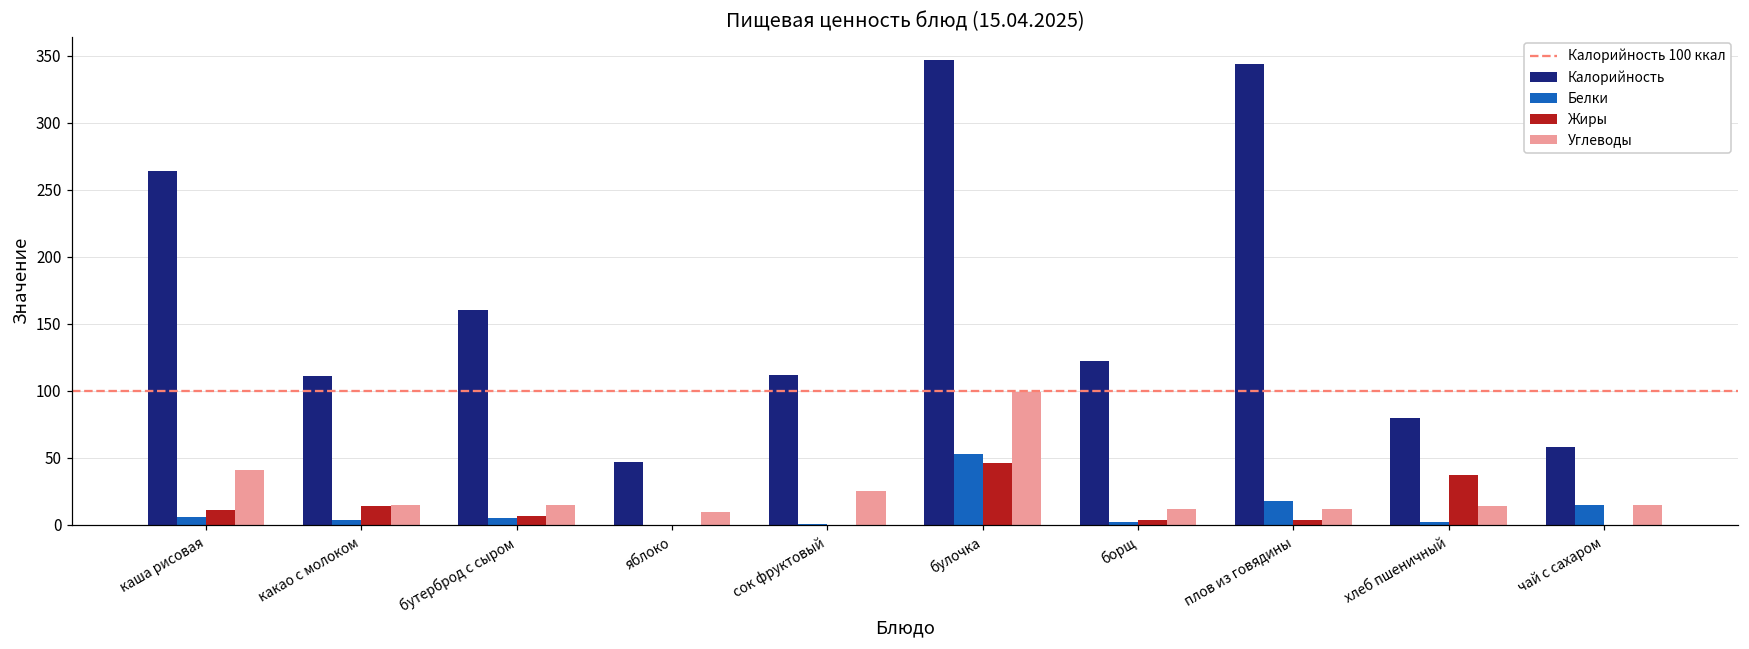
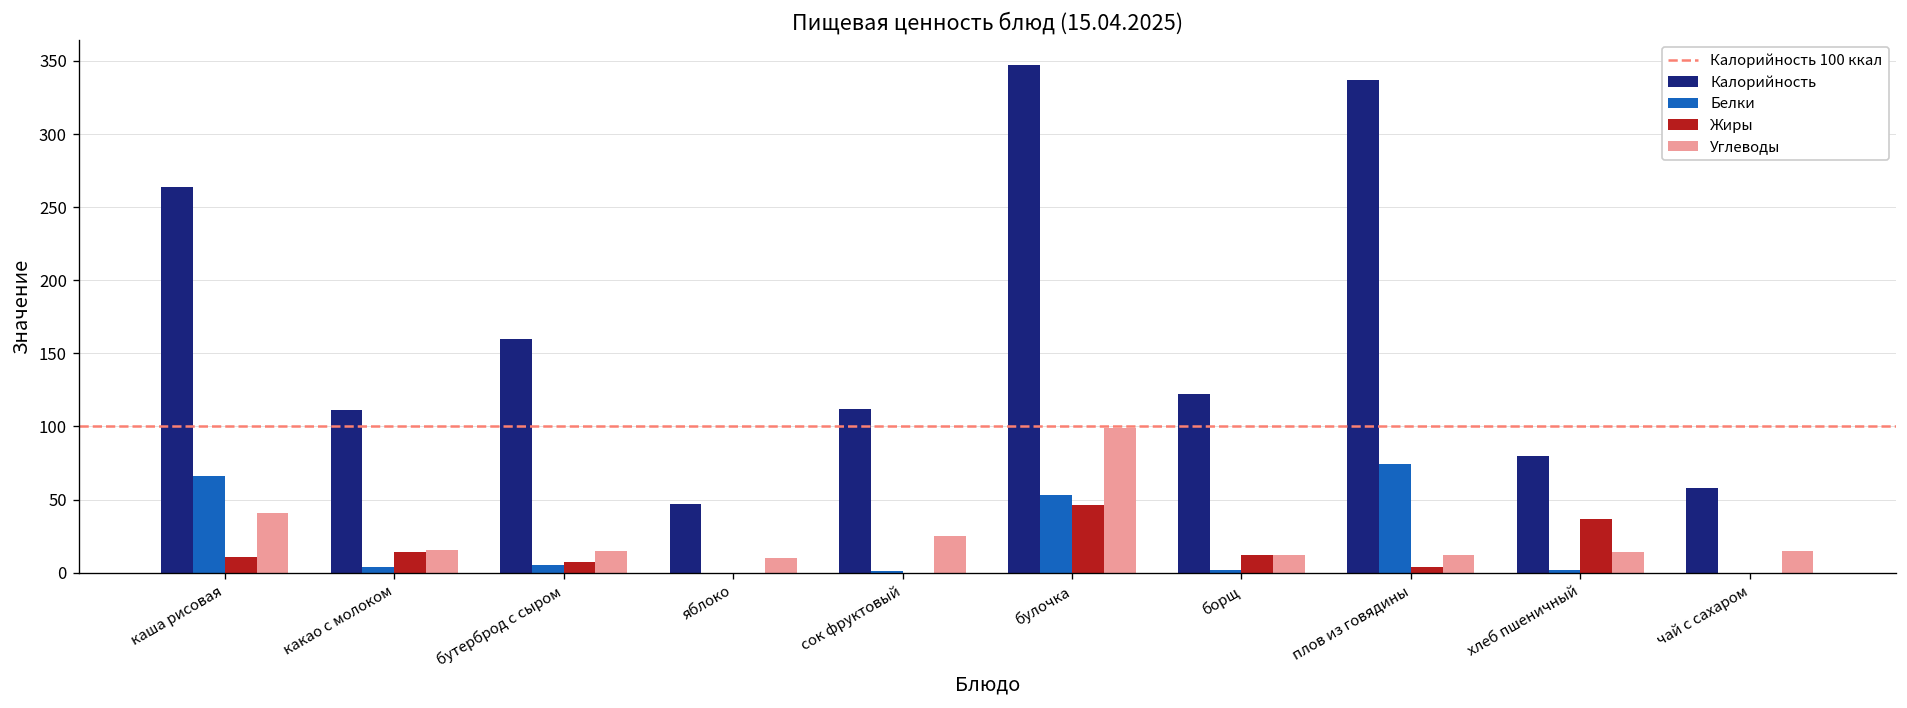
  {
    "Калорийность": {
      "каша рисовая": 264,
      "какао с молоком": 111,
      "бутерброд с сыром": 160,
      "яблоко": 47,
      "сок фруктовый": 112,
      "булочка": 347,
      "борщ": 122,
-     "плов из говядины": 344,
+     "плов из говядины": 337,
      "хлеб пшеничный": 80,
      "чай с сахаром": 58
    },
    "Белки": {
-     "каша рисовая": 6,
+     "каша рисовая": 66,
      "какао с молоком": 4,
      "бутерброд с сыром": 5,
      "яблоко": 0,
      "булочка": 53,
-     "плов из говядины": 18,
-     "чай с сахаром": 15
+     "плов из говядины": 74,
+     "чай с сахаром": 0
    },
    "Жиры": {
      "каша рисовая": 11,
      "какао с молоком": 14,
      "бутерброд с сыром": 7,
      "яблоко": 0,
      "сок фруктовый": 0,
      "булочка": 46,
-     "борщ": 4,
+     "борщ": 12,
      "плов из говядины": 4,
      "хлеб пшеничный": 37,
      "чай с сахаром": 0
    },
    "Углеводы": {
      "каша рисовая": 41,
      "какао с молоком": 15,
      "бутерброд с сыром": 15,
      "яблоко": 10,
      "сок фруктовый": 25,
      "булочка": 99,
      "борщ": 12,
      "плов из говядины": 12,
      "хлеб пшеничный": 14,
      "чай с сахаром": 15
    }
  }
